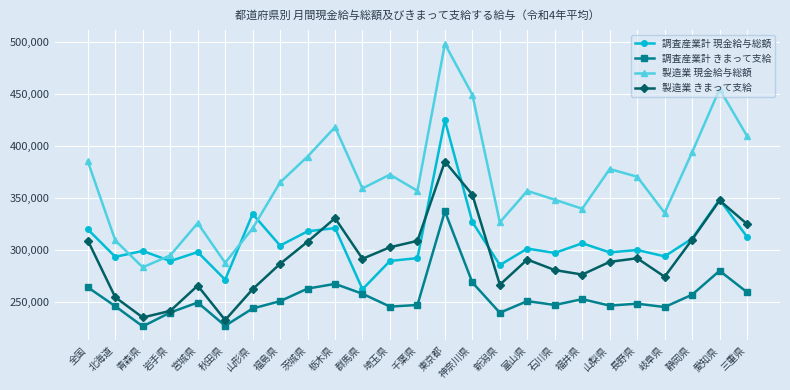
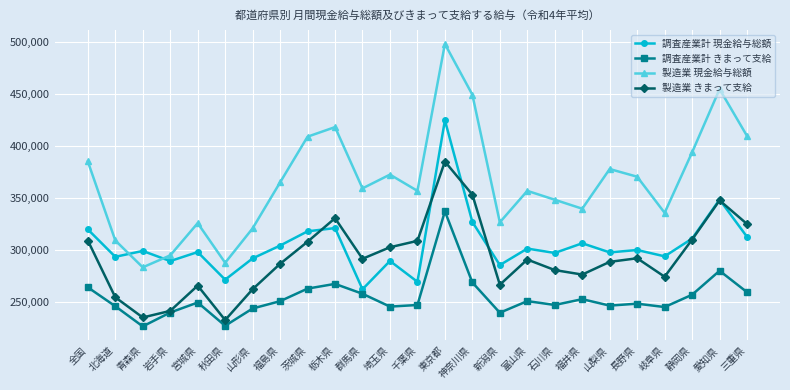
  {
    "調査産業計 現金給与総額": {
      "全国": "319,000",
      "北海道": "293,000",
      "青森県": "299,000",
      "岩手県": "289,000",
      "宮城県": "298,000",
      "秋田県": "271,000",
-     "山形県": "334,000",
+     "山形県": "292,000",
      "福島県": "304,000",
      "茨城県": "318,000",
      "栃木県": "321,000",
      "群馬県": "262,000",
      "埼玉県": "289,000",
-     "千葉県": "292,000",
+     "千葉県": "269,000",
      "東京都": "424,000",
      "神奈川県": "327,000",
      "新潟県": "285,000",
      "富山県": "301,000",
      "石川県": "297,000",
      "福井県": "306,000",
      "山梨県": "297,000",
      "長野県": "300,000",
      "岐阜県": "294,000",
      "三重県": "312,000"
    },
    "製造業 現金給与総額": {
      "全国": "385,000",
      "北海道": "309,000",
      "青森県": "283,000",
      "岩手県": "294,000",
      "宮城県": "325,000",
      "秋田県": "287,000",
      "山形県": "320,000",
      "福島県": "365,000",
-     "茨城県": "390,000",
+     "茨城県": "409,000",
      "栃木県": "418,000",
      "群馬県": "359,000",
      "埼玉県": "372,000",
      "千葉県": "357,000",
      "東京都": "498,000",
      "神奈川県": "449,000",
      "新潟県": "326,000",
      "富山県": "357,000",
      "石川県": "348,000",
      "福井県": "339,000",
      "山梨県": "378,000",
      "長野県": "370,000",
      "岐阜県": "335,000",
      "静岡県": "394,000",
      "三重県": "409,000"
    }
  }
